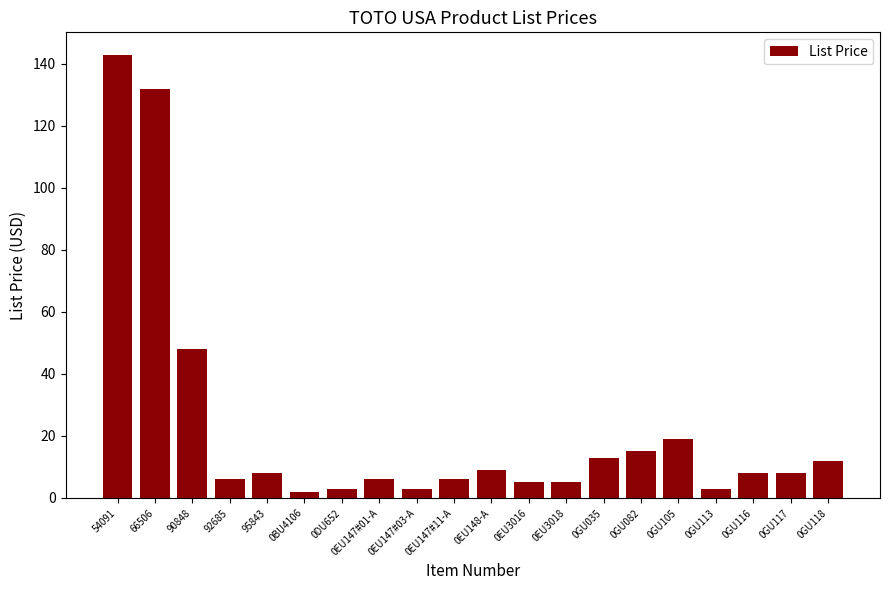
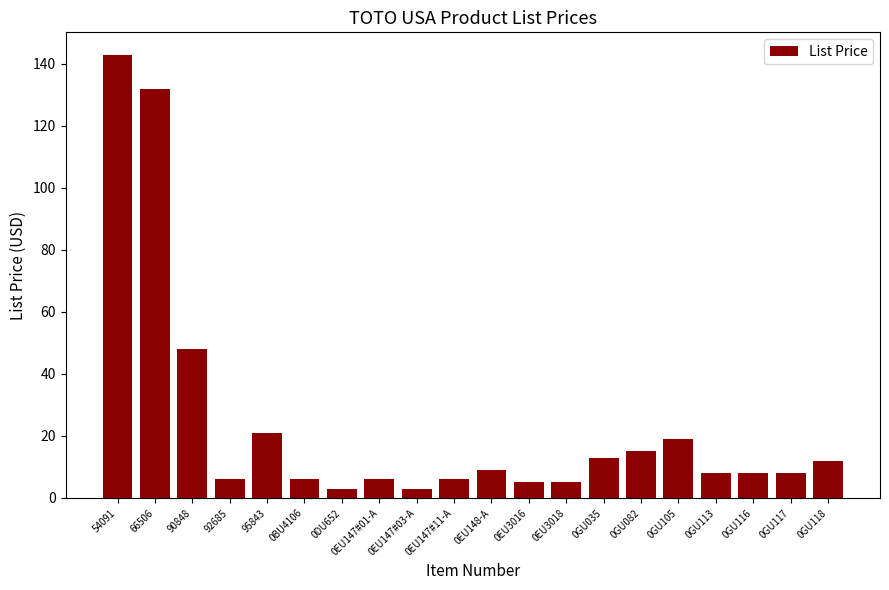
  {
    "54091": 143,
    "66506": 132,
    "90848": 48,
    "92685": 6,
-   "95843": 8,
-   "0BU4106": 2,
+   "95843": 21,
+   "0BU4106": 6,
    "0DU652": 3,
    "0EU147#01-A": 6,
    "0EU147#03-A": 3,
    "0EU147#11-A": 6,
    "0EU148-A": 9,
    "0EU3016": 5,
    "0EU3018": 5,
    "0GU035": 13,
    "0GU082": 15,
    "0GU105": 19,
-   "0GU113": 3,
+   "0GU113": 8,
    "0GU116": 8,
    "0GU117": 8,
    "0GU118": 12
  }
